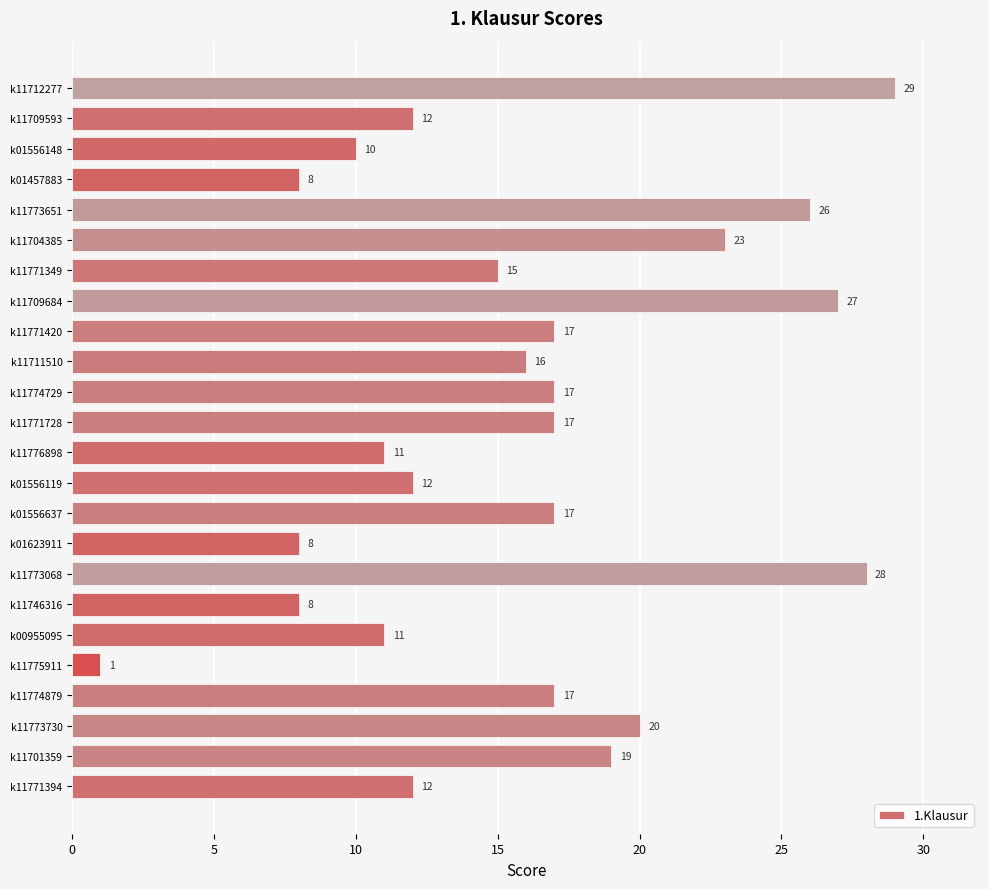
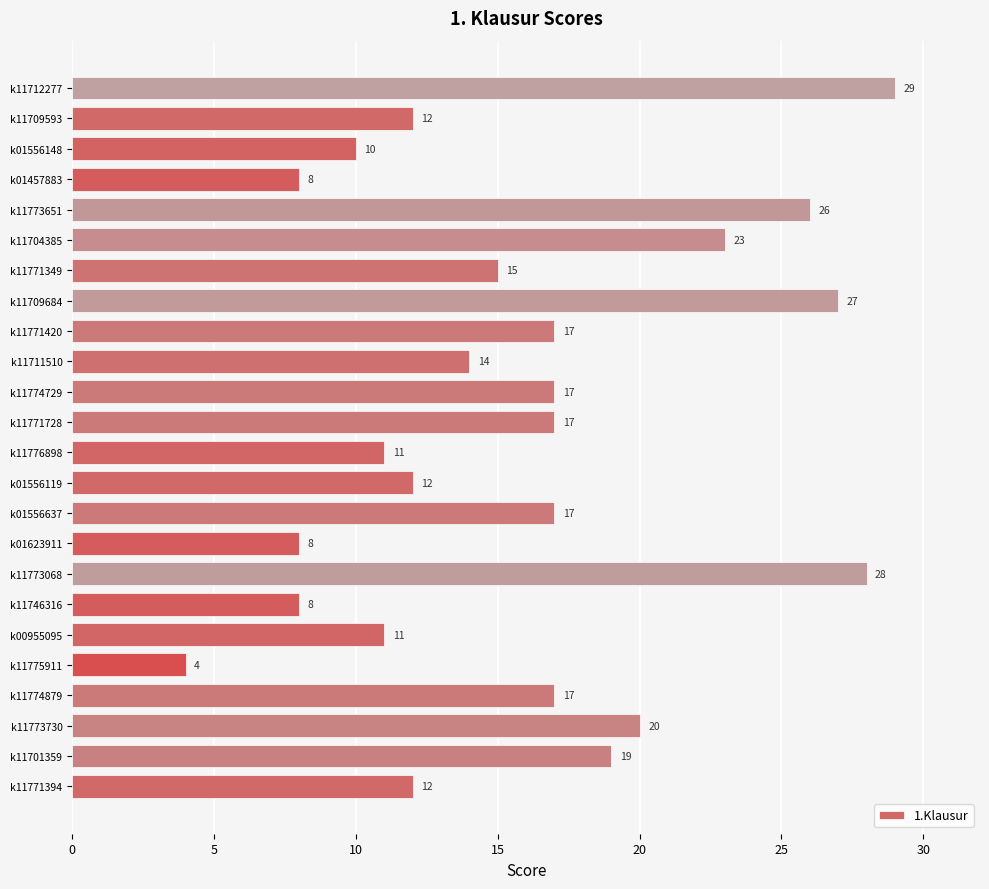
  {
    "k11712277": 29,
    "k11709593": 12,
    "k01556148": 10,
    "k01457883": 8,
    "k11773651": 26,
    "k11704385": 23,
    "k11771349": 15,
    "k11709684": 27,
    "k11771420": 17,
-   "k11711510": 16,
+   "k11711510": 14,
    "k11774729": 17,
    "k11771728": 17,
    "k11776898": 11,
    "k01556119": 12,
    "k01556637": 17,
    "k01623911": 8,
    "k11773068": 28,
    "k11746316": 8,
    "k00955095": 11,
-   "k11775911": 1,
+   "k11775911": 4,
    "k11774879": 17,
    "k11773730": 20,
    "k11701359": 19,
    "k11771394": 12
  }
